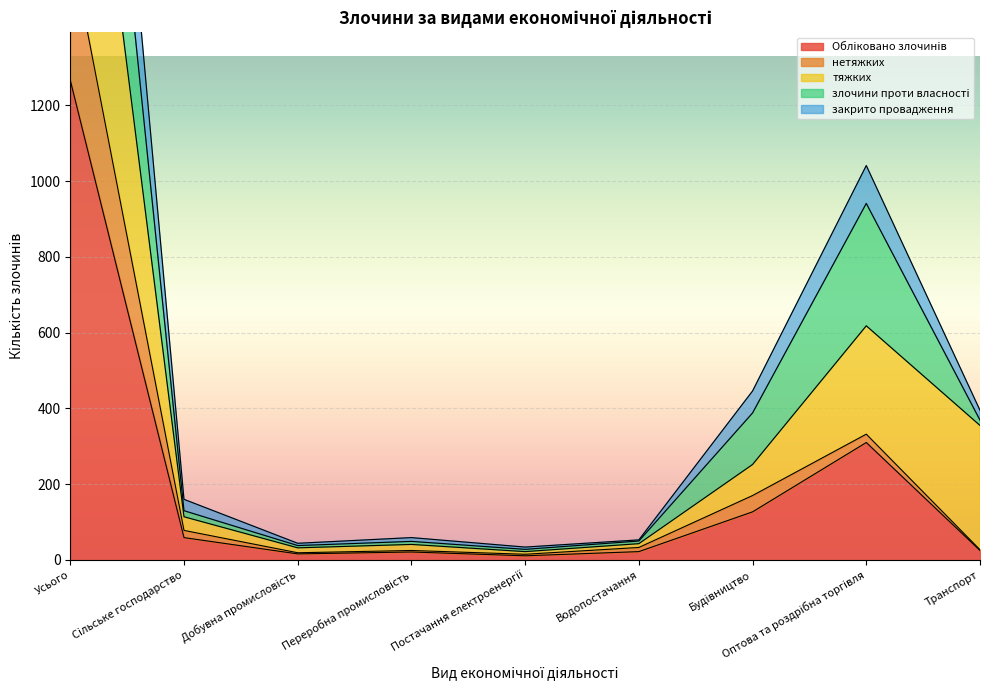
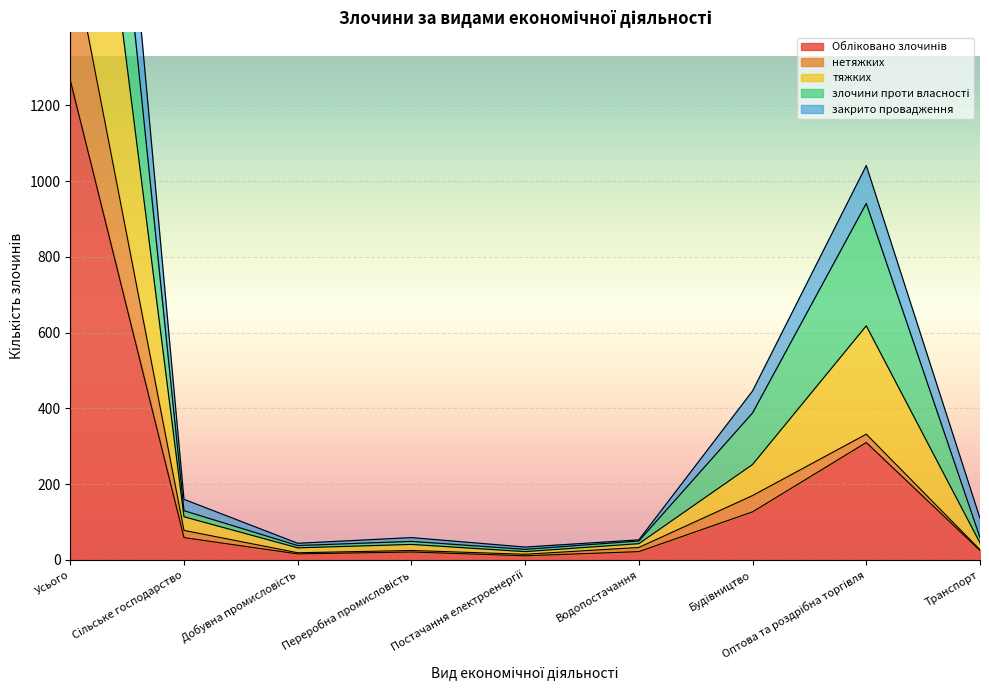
  {
    "тяжких": {
      "Сільське господарство": 40,
      "Переробна промисловість": 20,
      "Водопостачання": 10,
      "Будівництво": 80,
      "Оптова та роздрібна торгівля": 290,
-     "Транспорт": 330
+     "Транспорт": 20
    },
    "злочини проти власності": {
      "Сільське господарство": 20,
      "Переробна промисловість": 10,
      "Будівництво": 140,
      "Оптова та роздрібна торгівля": 320,
      "Транспорт": 10
    },
    "закрито провадження": {
      "Сільське господарство": 30,
      "Переробна промисловість": 10,
      "Будівництво": 60,
      "Оптова та роздрібна торгівля": 100,
-     "Транспорт": 30
+     "Транспорт": 50
    }
  }
